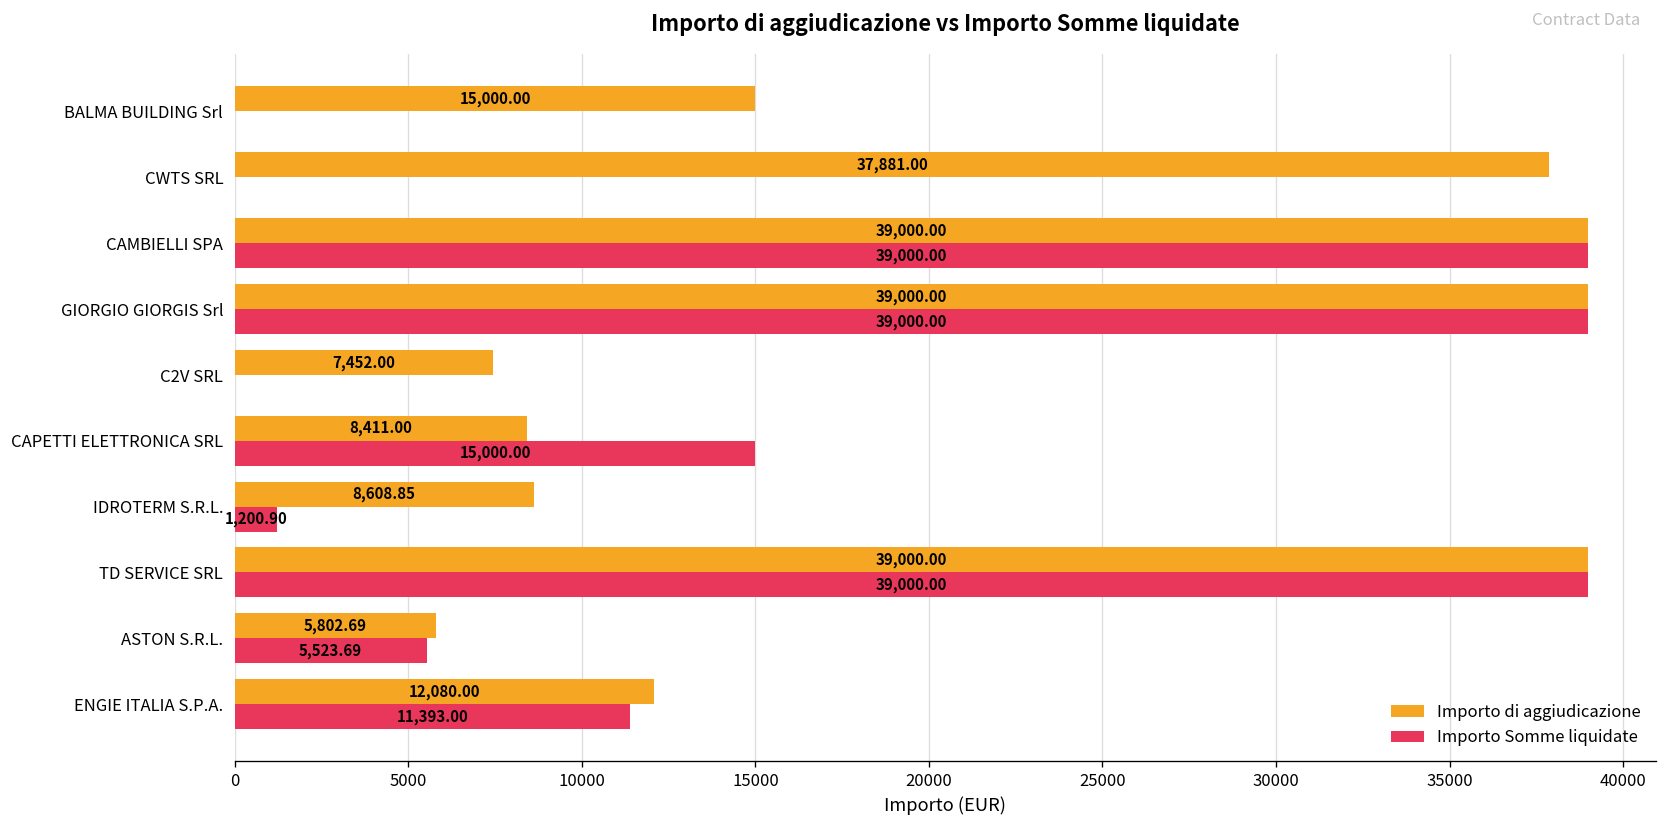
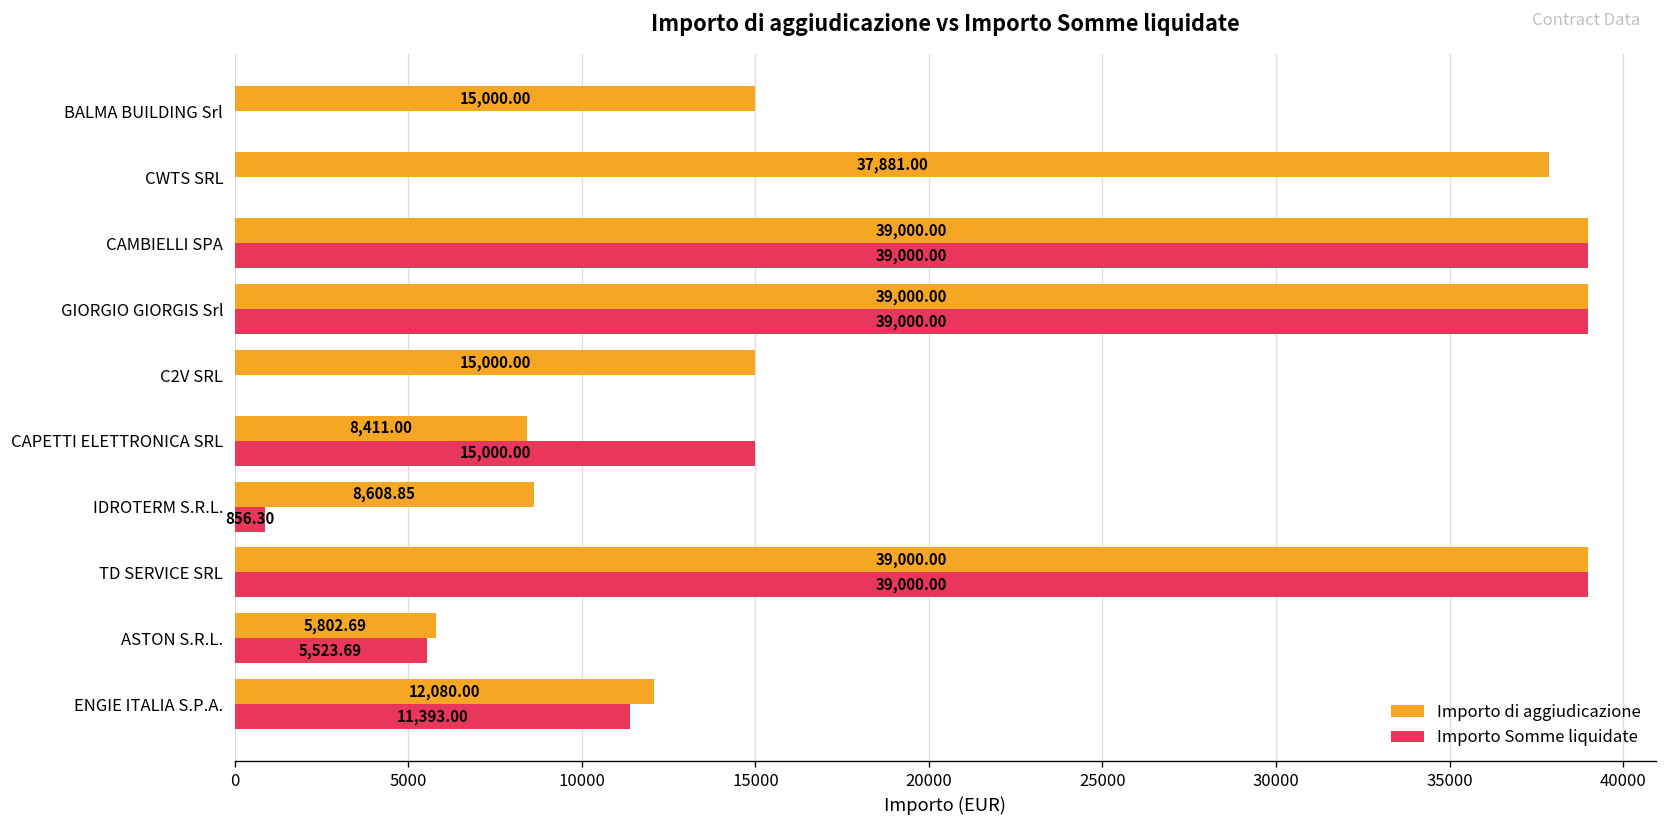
  {
    "Importo di aggiudicazione": {
      "BALMA BUILDING Srl": "15,000.00",
      "CWTS SRL": "37,881.00",
      "CAMBIELLI SPA": "39,000.00",
      "GIORGIO GIORGIS Srl": "39,000.00",
-     "C2V SRL": "7,452.00",
+     "C2V SRL": "15,000.00",
      "CAPETTI ELETTRONICA SRL": "8,411.00",
      "IDROTERM S.R.L.": "8,608.85",
      "TD SERVICE SRL": "39,000.00",
      "ASTON S.R.L.": "5,802.69",
      "ENGIE ITALIA S.P.A.": "12,080.00"
    },
    "Importo Somme liquidate": {
      "CAMBIELLI SPA": "39,000.00",
      "GIORGIO GIORGIS Srl": "39,000.00",
      "CAPETTI ELETTRONICA SRL": "15,000.00",
-     "IDROTERM S.R.L.": "1,200.90",
+     "IDROTERM S.R.L.": "856.30",
      "TD SERVICE SRL": "39,000.00",
      "ASTON S.R.L.": "5,523.69",
      "ENGIE ITALIA S.P.A.": "11,393.00"
    }
  }
